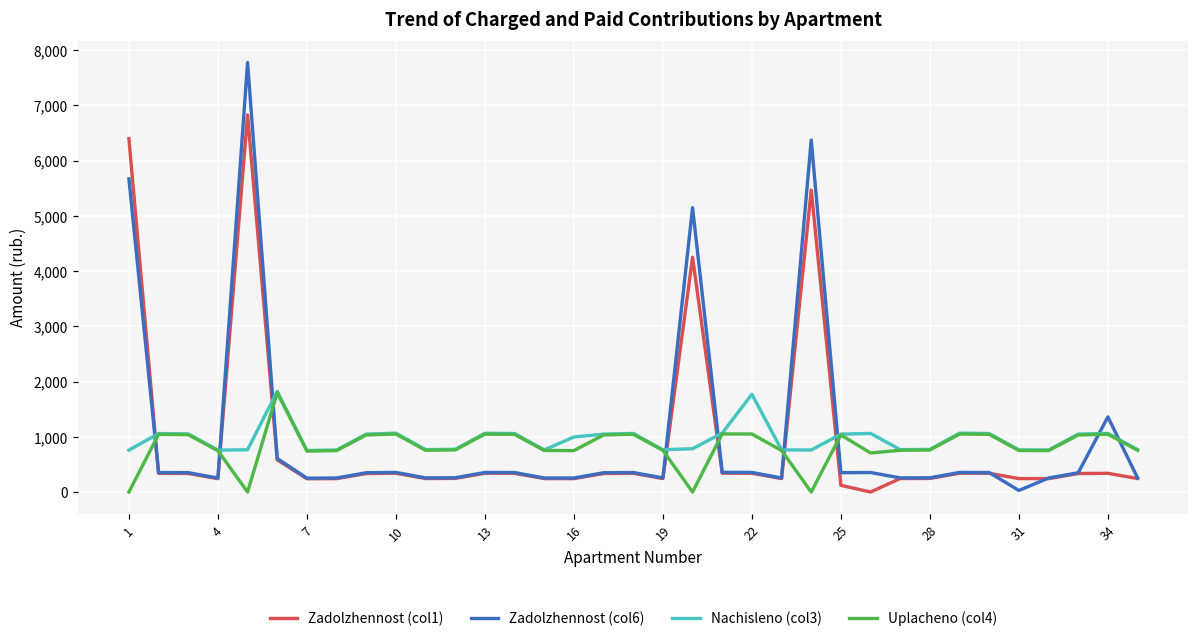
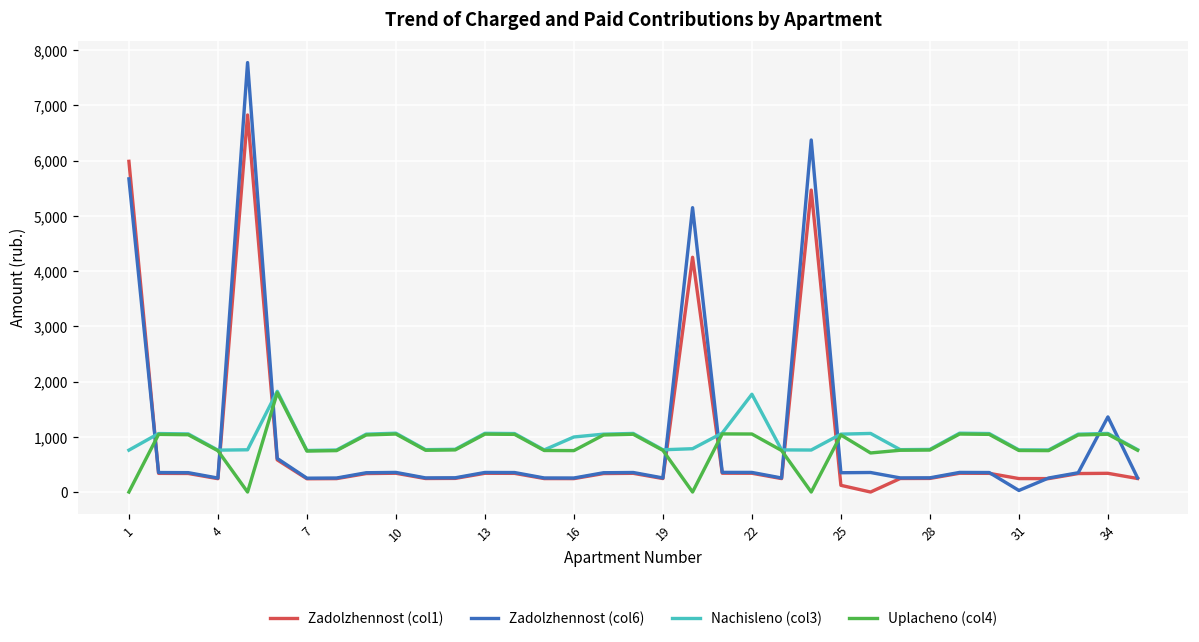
  {
    "Zadolzhennost (col1)": {
-     "1": "6,400",
+     "1": "6,000",
      "25": "100",
      "31": "200",
      "34": "300"
    },
    "Zadolzhennost (col6)": {
      "1": "5,700",
      "25": "300",
      "31": "0",
      "34": "1,400"
    },
    "Nachisleno (col3)": {
      "1": "800",
      "16": "1,000",
      "22": "1,800"
    },
    "Uplachenо (col4)": {
      "1": "0",
      "16": "700",
      "22": "1,100"
    }
  }
